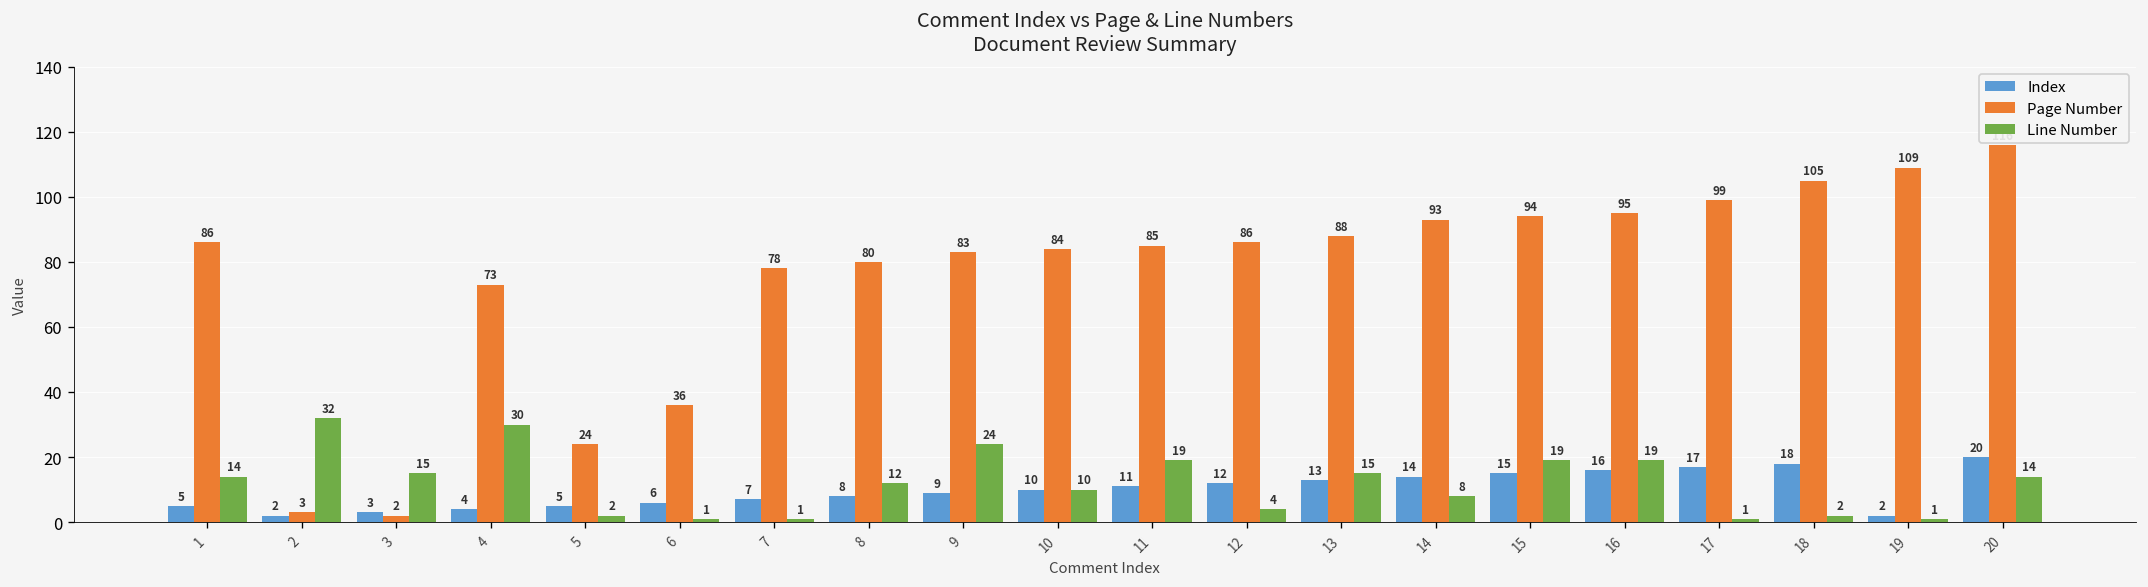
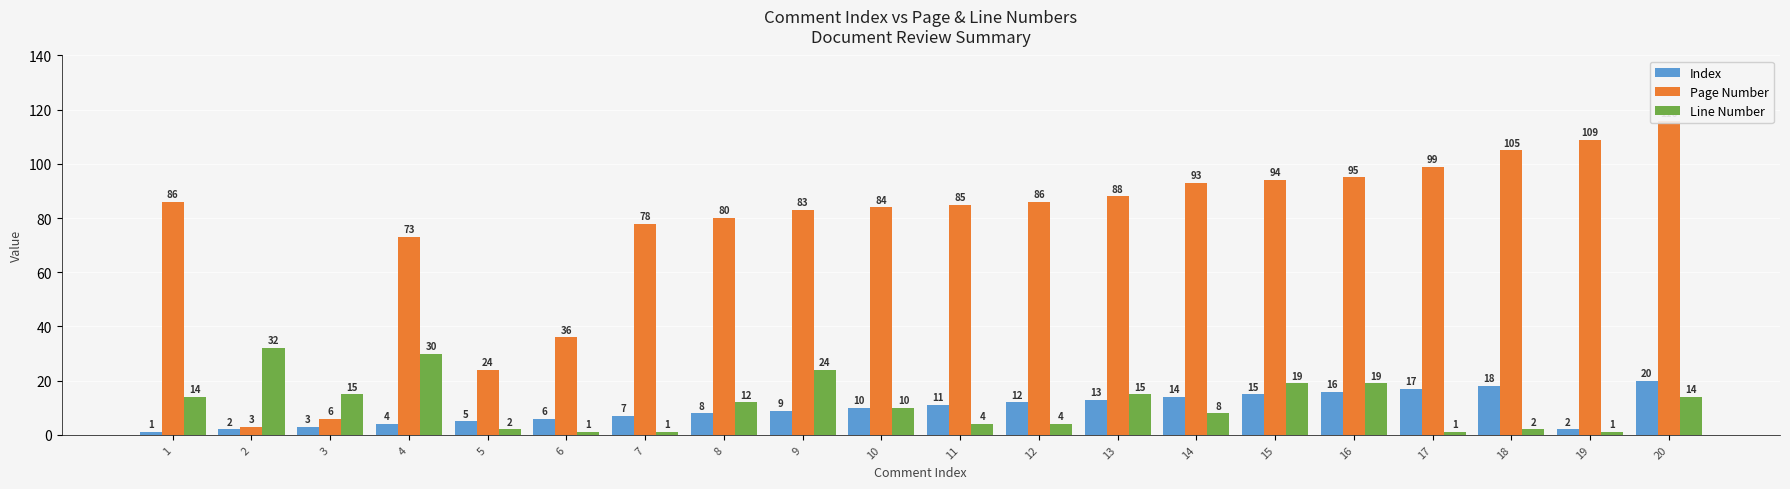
  {
    "Index": {
-     "1": 5,
+     "1": 1,
      "2": 2,
      "3": 3,
      "4": 4,
      "5": 5,
      "6": 6,
      "7": 7,
      "8": 8,
      "9": 9,
      "10": 10,
      "11": 11,
      "12": 12,
      "13": 13,
      "14": 14,
      "15": 15,
      "16": 16,
      "17": 17,
      "18": 18,
      "19": 2,
      "20": 20
    },
    "Page Number": {
      "1": 86,
      "2": 3,
-     "3": 2,
+     "3": 6,
      "4": 73,
      "5": 24,
      "6": 36,
      "7": 78,
      "8": 80,
      "9": 83,
      "10": 84,
      "11": 85,
      "12": 86,
      "13": 88,
      "14": 93,
      "15": 94,
      "16": 95,
      "17": 99,
      "18": 105,
      "19": 109
    },
    "Line Number": {
      "1": 14,
      "2": 32,
      "3": 15,
      "4": 30,
      "5": 2,
      "6": 1,
      "7": 1,
      "8": 12,
      "9": 24,
      "10": 10,
-     "11": 19,
+     "11": 4,
      "12": 4,
      "13": 15,
      "14": 8,
      "15": 19,
      "16": 19,
      "17": 1,
      "18": 2,
      "19": 1,
      "20": 14
    }
  }
